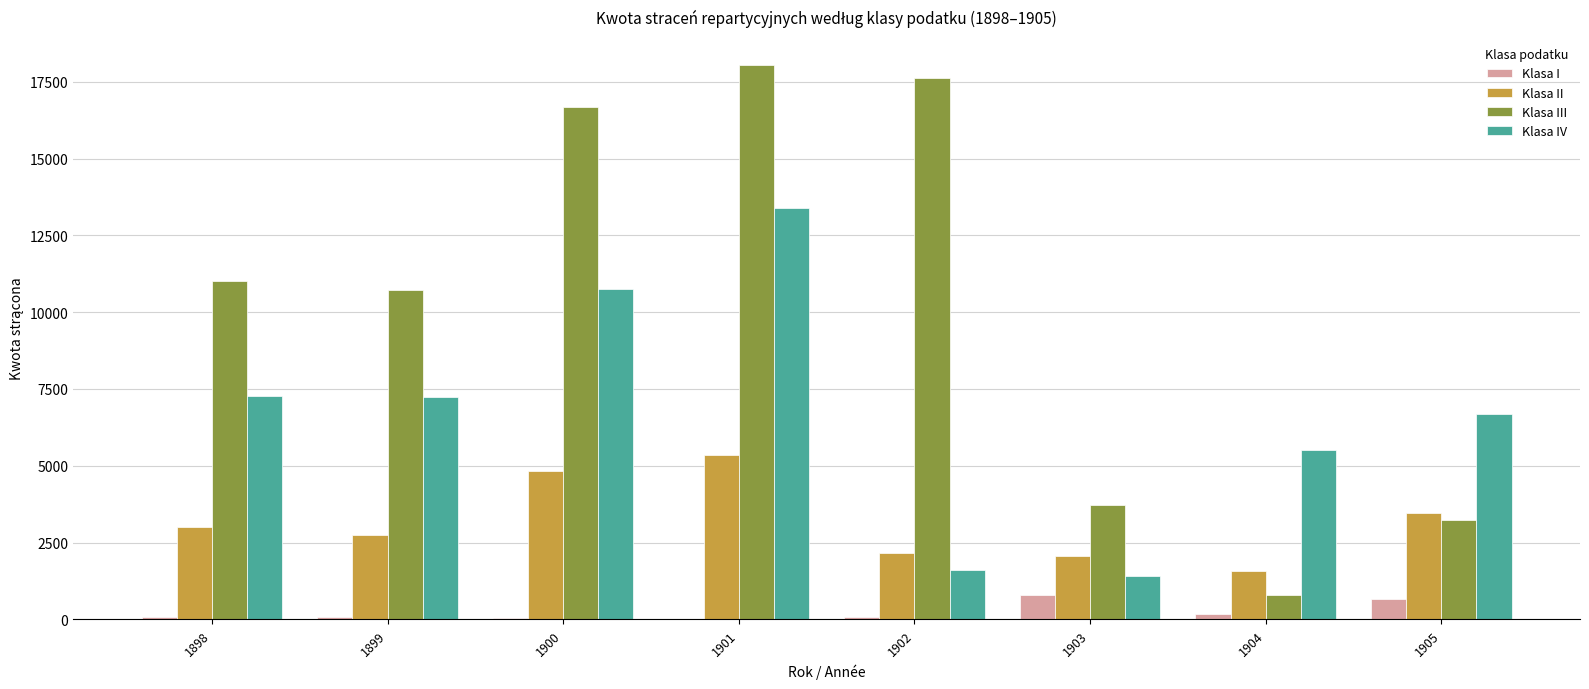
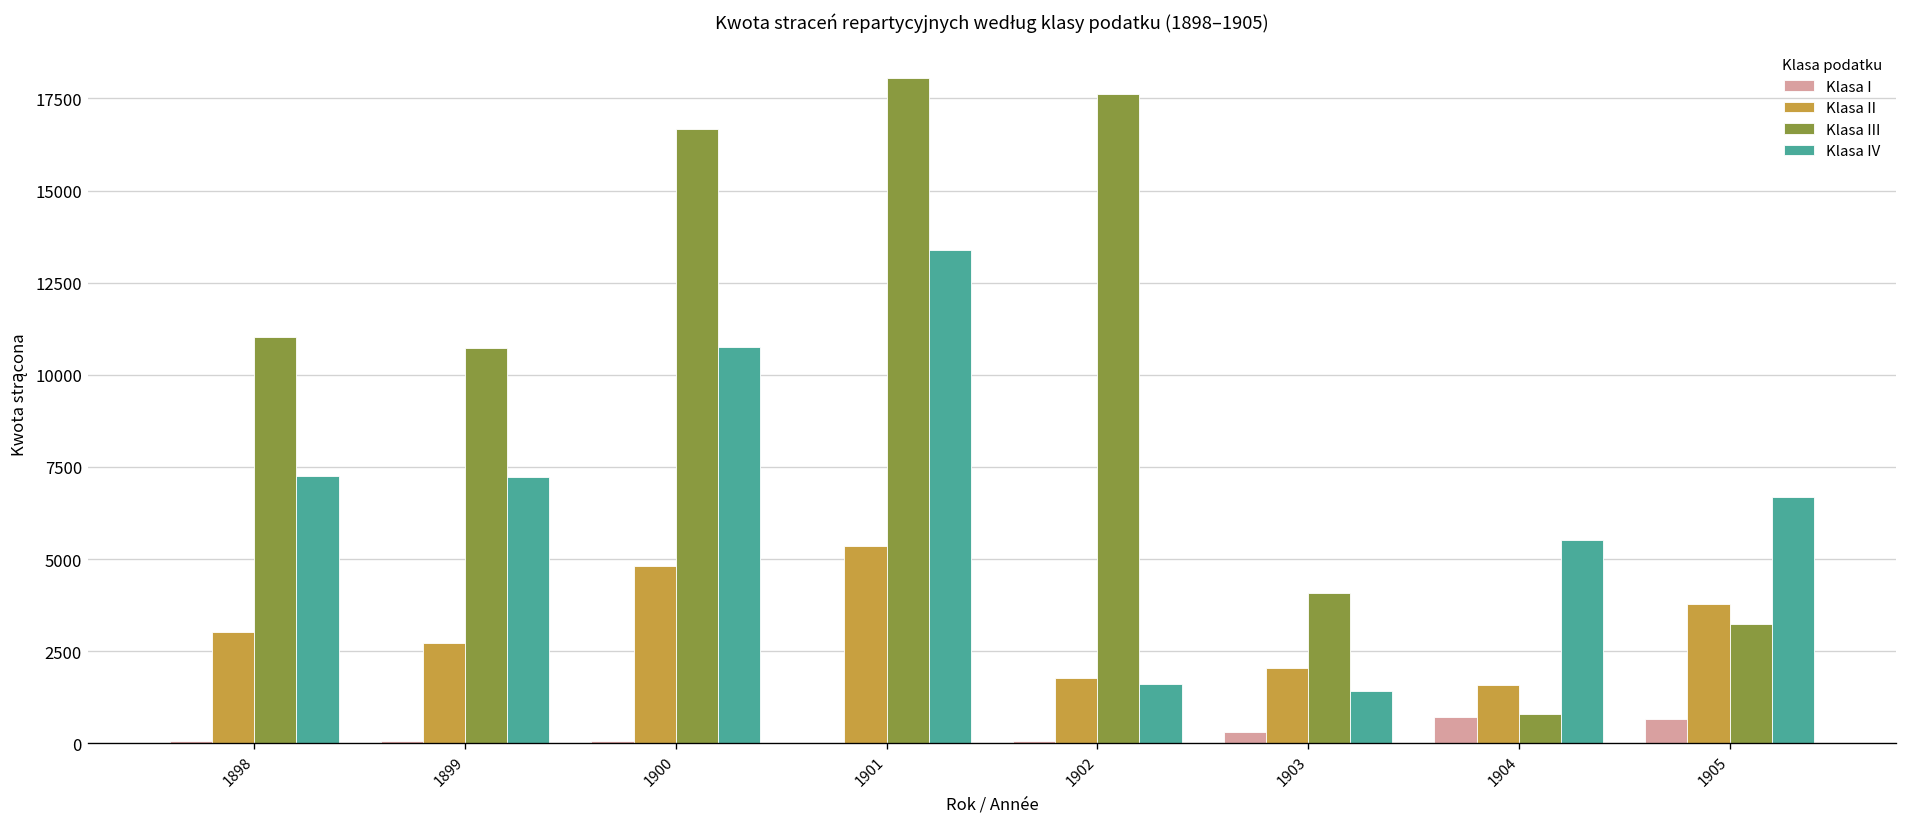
  {
    "Klasa I": {
      "1901": 0,
-     "1903": 800,
-     "1904": 200,
+     "1903": 300,
+     "1904": 700,
      "1905": 700
    },
    "Klasa II": {
      "1898": 3000,
      "1899": 2700,
      "1900": 4800,
      "1901": 5400,
-     "1902": 2200,
+     "1902": 1800,
      "1903": 2100,
      "1904": 1600,
-     "1905": 3400
+     "1905": 3800
    },
    "Klasa III": {
      "1898": 11000,
      "1899": 10700,
      "1900": 16700,
      "1901": 18100,
      "1902": 17600,
-     "1903": 3700,
+     "1903": 4100,
      "1904": 800,
      "1905": 3200
    },
    "Klasa IV": {
      "1898": 7300,
      "1899": 7200,
      "1900": 10700,
      "1901": 13400,
      "1902": 1600,
      "1903": 1400,
      "1904": 5500,
      "1905": 6700
    }
  }
